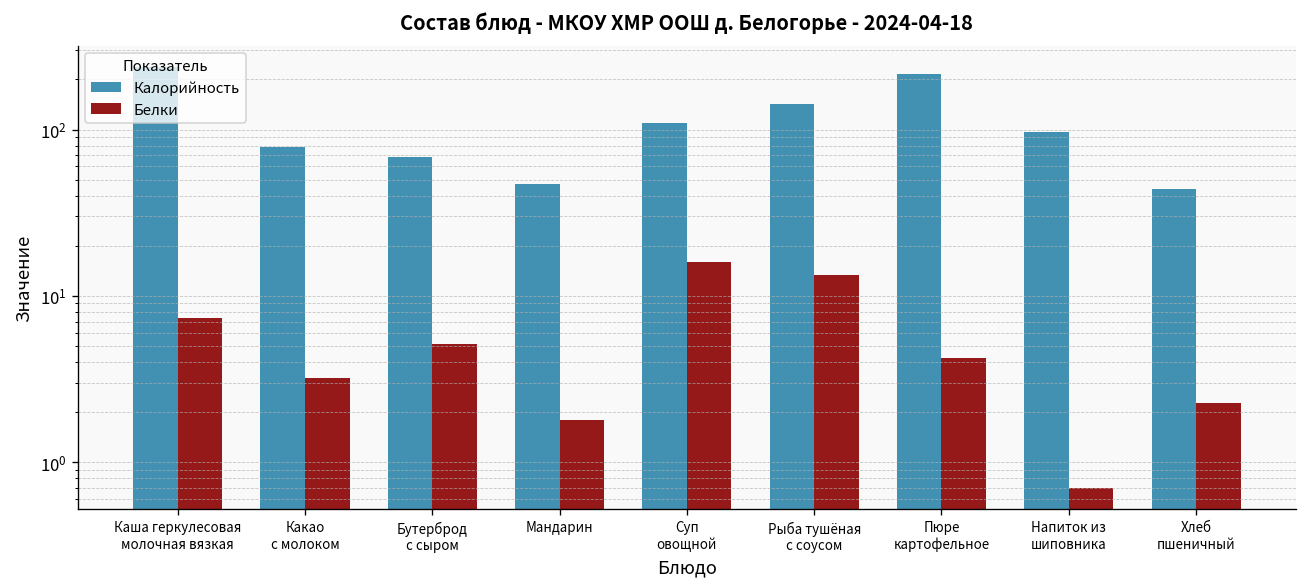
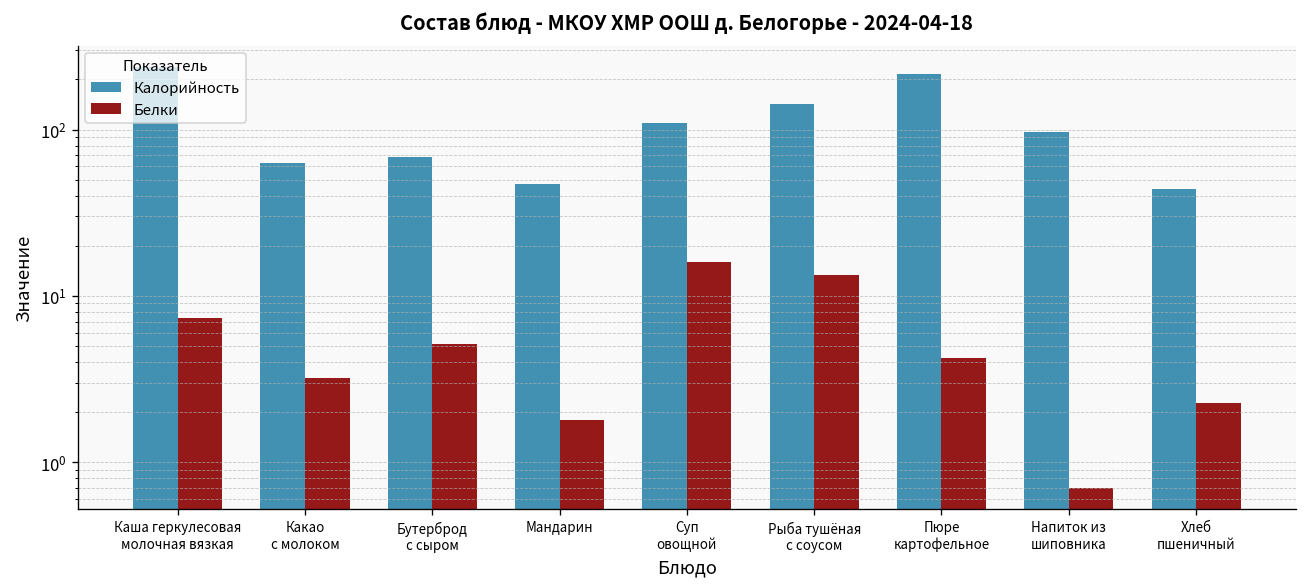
  {
    "Калорийность": {
-     "Какао с молоком": 80,
+     "Какао с молоком": 60,
      "Бутерброд с сыром": 70,
      "Мандарин": 47,
      "Суп овощной": 110,
      "Рыба тушёная с соусом": 140,
      "Пюре картофельное": 220,
      "Напиток из шиповника": 100,
      "Хлеб пшеничный": 44
    },
    "Белки": {
      "Каша геркулесовая молочная вязкая": 7,
      "Какао с молоком": 3.2,
      "Бутерброд с сыром": 5,
      "Мандарин": 1.8,
      "Суп овощной": 16,
      "Рыба тушёная с соусом": 13,
      "Пюре картофельное": 4.2,
      "Напиток из шиповника": 0.7,
      "Хлеб пшеничный": 2.3
    }
  }
